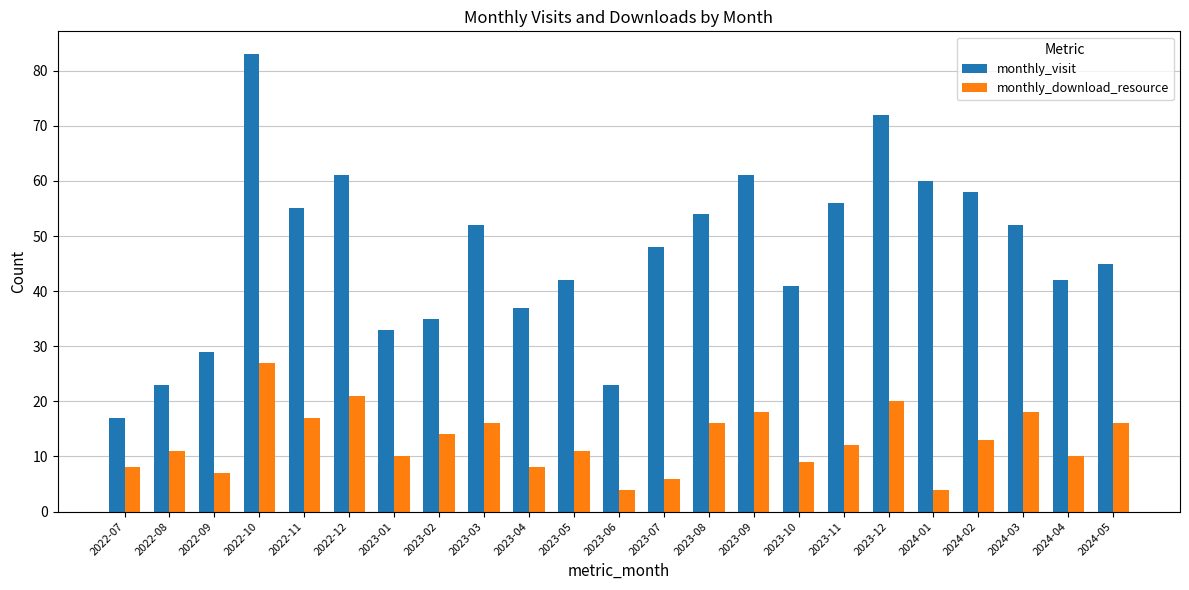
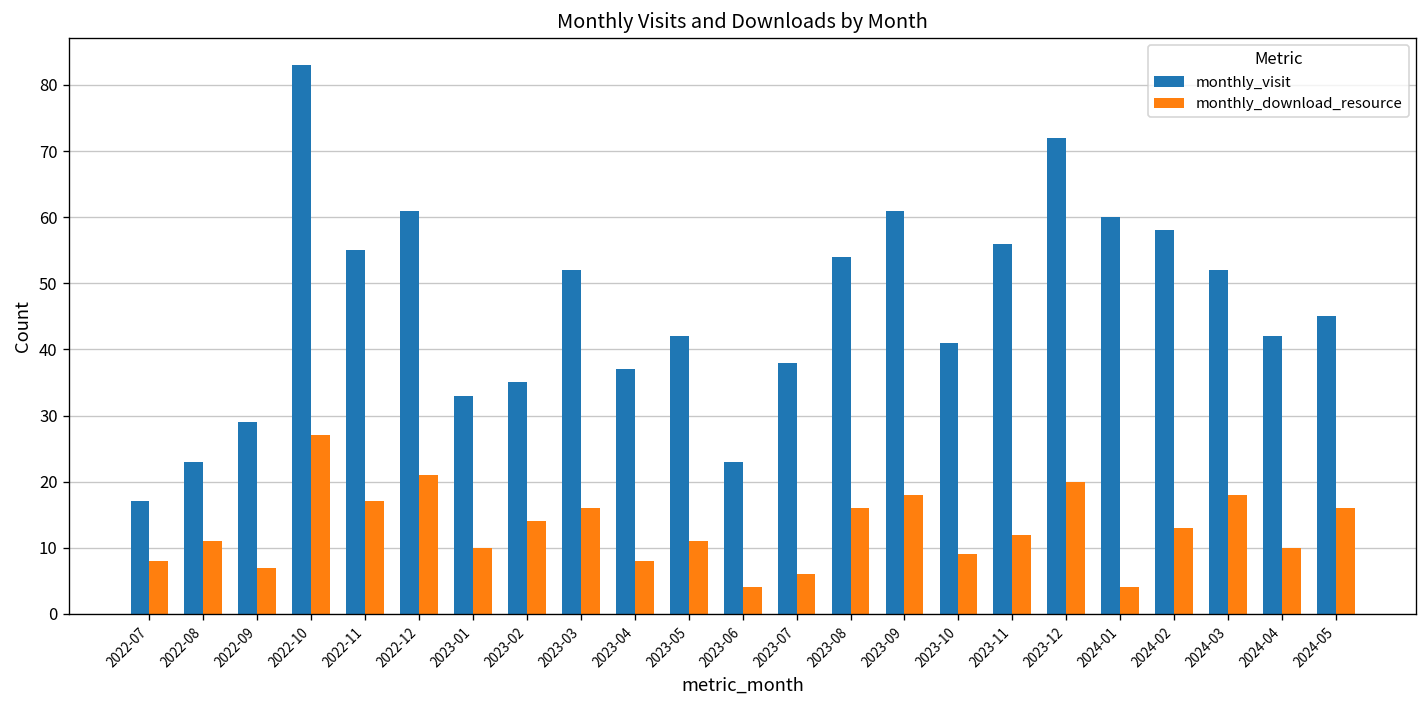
  {
    "monthly_visit": {
      "2022-07": 17,
      "2022-08": 23,
      "2022-09": 29,
      "2022-10": 83,
      "2022-11": 55,
      "2022-12": 61,
      "2023-01": 33,
      "2023-02": 35,
      "2023-03": 52,
      "2023-04": 37,
      "2023-05": 42,
      "2023-06": 23,
-     "2023-07": 48,
+     "2023-07": 38,
      "2023-08": 54,
      "2023-09": 61,
      "2023-10": 41,
      "2023-11": 56,
      "2023-12": 72,
      "2024-01": 60,
      "2024-02": 58,
      "2024-03": 52,
      "2024-04": 42,
      "2024-05": 45
    },
    "monthly_download_resource": {
      "2022-07": 8,
      "2022-08": 11,
      "2022-09": 7,
      "2022-10": 27,
      "2022-11": 17,
      "2022-12": 21,
      "2023-01": 10,
      "2023-02": 14,
      "2023-03": 16,
      "2023-04": 8,
      "2023-05": 11,
      "2023-06": 4,
      "2023-07": 6,
      "2023-08": 16,
      "2023-09": 18,
      "2023-10": 9,
      "2023-11": 12,
      "2023-12": 20,
      "2024-01": 4,
      "2024-02": 13,
      "2024-03": 18,
      "2024-04": 10,
      "2024-05": 16
    }
  }
